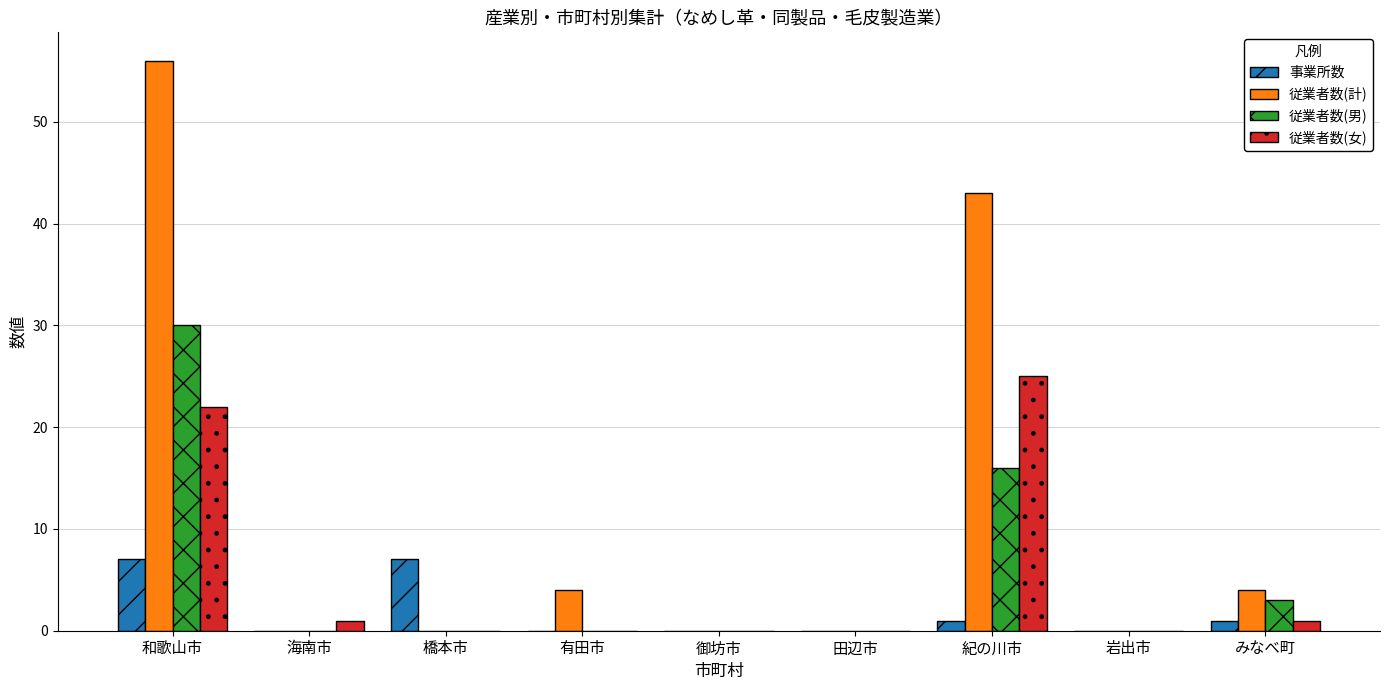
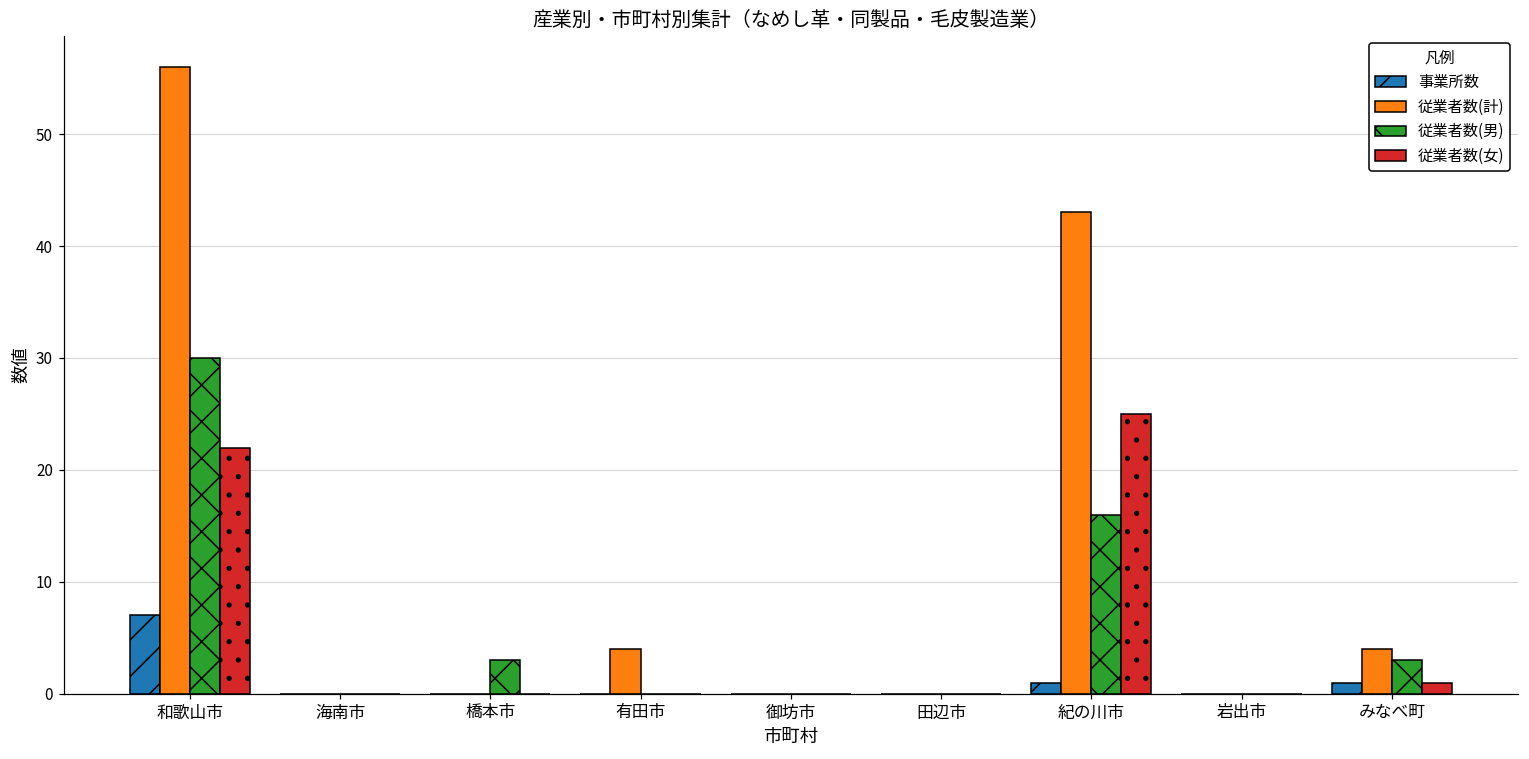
  {
    "事業所数": {
      "和歌山市": 7,
      "海南市": 0,
-     "橋本市": 7,
+     "橋本市": 0,
      "有田市": 0,
      "御坊市": 0,
      "田辺市": 0,
      "紀の川市": 1,
      "岩出市": 0,
      "みなべ町": 1
    },
    "従業者数(計)": {
      "和歌山市": 56,
      "海南市": 0,
      "橋本市": 0,
      "有田市": 4,
      "御坊市": 0,
      "田辺市": 0,
      "紀の川市": 43,
      "岩出市": 0,
      "みなべ町": 4
    },
    "従業者数(男)": {
      "和歌山市": 30,
      "海南市": 0,
-     "橋本市": 0,
+     "橋本市": 3,
      "有田市": 0,
      "御坊市": 0,
      "田辺市": 0,
      "紀の川市": 16,
      "岩出市": 0,
      "みなべ町": 3
    },
    "従業者数(女)": {
      "和歌山市": 22,
-     "海南市": 1,
+     "海南市": 0,
      "橋本市": 0,
      "有田市": 0,
      "御坊市": 0,
      "田辺市": 0,
      "紀の川市": 25,
      "岩出市": 0,
      "みなべ町": 1
    }
  }
